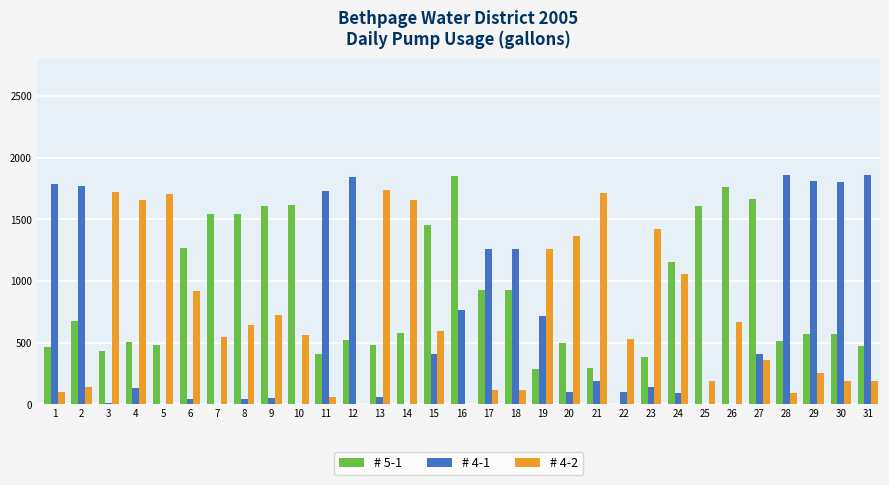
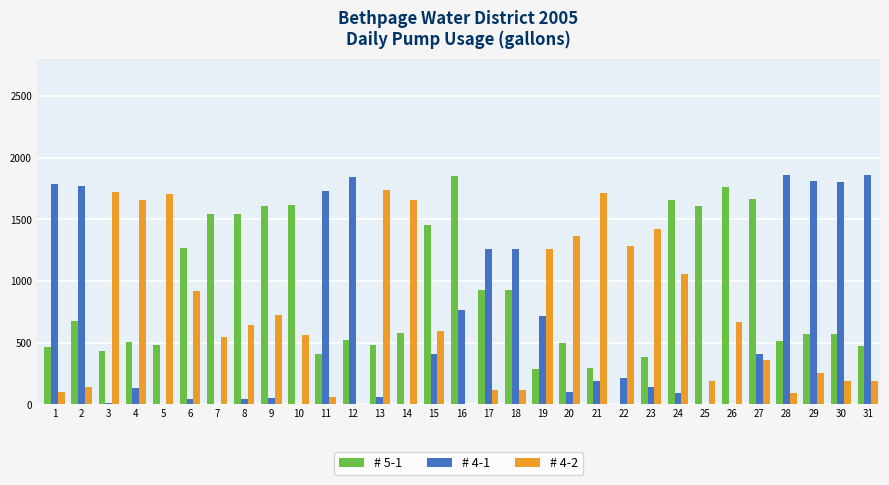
  {
    "# 5-1": {
      "1": 460,
      "2": 670,
      "3": 430,
      "4": 510,
      "5": 480,
      "6": 1270,
      "7": 1550,
      "8": 1540,
      "9": 1610,
      "10": 1620,
      "11": 410,
      "12": 520,
      "13": 480,
      "14": 580,
      "15": 1460,
      "16": 1850,
      "17": 930,
      "18": 920,
      "19": 290,
      "20": 500,
      "21": 290,
      "22": 0,
      "23": 380,
-     "24": 1160,
+     "24": 1650,
      "25": 1610,
      "26": 1760,
      "27": 1670,
      "28": 510,
      "29": 570,
      "30": 570,
      "31": 470
    },
    "# 4-1": {
      "1": 1780,
      "2": 1770,
      "4": 130,
      "5": 0,
      "6": 40,
      "7": 0,
      "8": 40,
      "9": 50,
      "10": 0,
      "11": 1730,
      "12": 1850,
      "13": 60,
      "14": 0,
      "15": 410,
      "16": 760,
      "17": 1260,
      "18": 1260,
      "19": 720,
      "20": 100,
      "21": 190,
-     "22": 100,
+     "22": 210,
      "23": 140,
      "24": 100,
      "25": 0,
      "26": 0,
      "27": 410,
      "28": 1860,
      "29": 1810,
      "30": 1800,
      "31": 1860
    },
    "# 4-2": {
      "1": 100,
      "2": 140,
      "3": 1730,
      "4": 1660,
      "5": 1710,
      "6": 920,
      "7": 550,
      "8": 640,
      "9": 730,
      "10": 560,
      "11": 60,
      "12": 0,
      "13": 1740,
      "14": 1650,
      "15": 600,
      "16": 0,
      "17": 110,
      "18": 110,
      "19": 1260,
      "20": 1360,
      "21": 1710,
-     "22": 530,
+     "22": 1280,
      "23": 1420,
      "24": 1060,
      "25": 190,
      "26": 670,
      "27": 360,
      "28": 90,
      "29": 250,
      "30": 190,
      "31": 190
    }
  }
